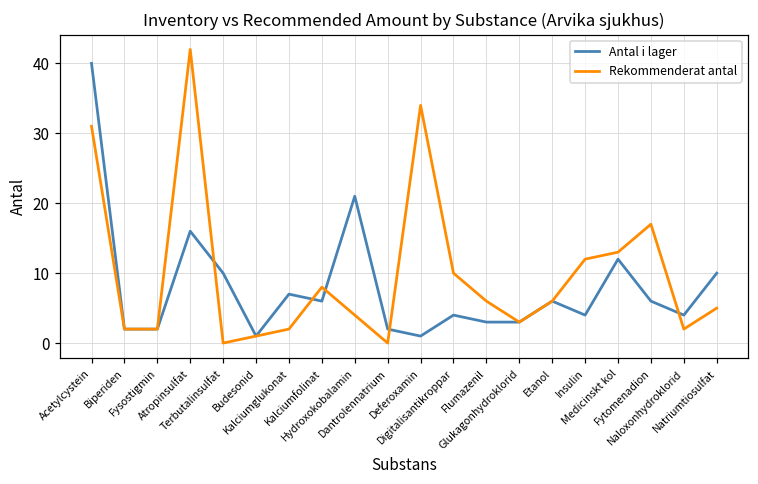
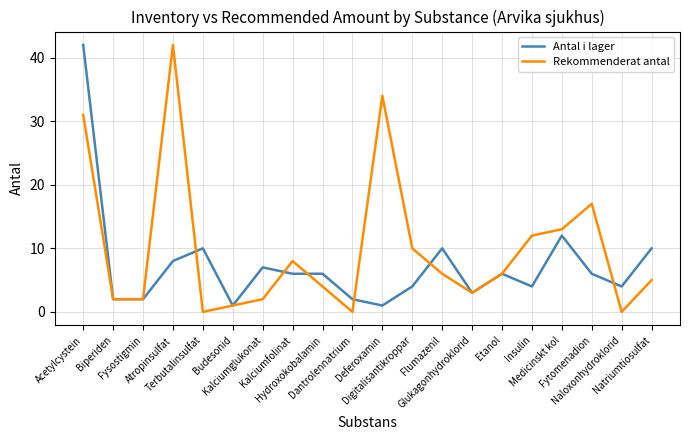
  {
    "Antal i lager": {
-     "Acetylcystein": 40,
-     "Atropinsulfat": 16,
+     "Acetylcystein": 42,
+     "Atropinsulfat": 8,
      "Terbutalinsulfat": 10,
      "Kalciumglukonat": 7,
      "Kalciumfolinat": 6,
-     "Hydroxokobalamin": 21,
+     "Hydroxokobalamin": 6,
      "Dantrolennatrium": 2,
      "Deferoxamin": 1,
      "Digitalisantikroppar": 4,
-     "Flumazenil": 3,
+     "Flumazenil": 10,
      "Insulin": 4,
      "Medicinskt kol": 12,
      "Fytomenadion": 6,
      "Naloxonhydroklorid": 4,
      "Natriumtiosulfat": 10
    },
    "Rekommenderat antal": {
      "Acetylcystein": 31,
      "Atropinsulfat": 42,
      "Terbutalinsulfat": 0,
      "Kalciumglukonat": 2,
      "Kalciumfolinat": 8,
      "Hydroxokobalamin": 4,
      "Dantrolennatrium": 0,
      "Deferoxamin": 34,
      "Digitalisantikroppar": 10,
      "Flumazenil": 6,
      "Insulin": 12,
      "Medicinskt kol": 13,
      "Fytomenadion": 17,
-     "Naloxonhydroklorid": 2,
+     "Naloxonhydroklorid": 0,
      "Natriumtiosulfat": 5
    }
  }
